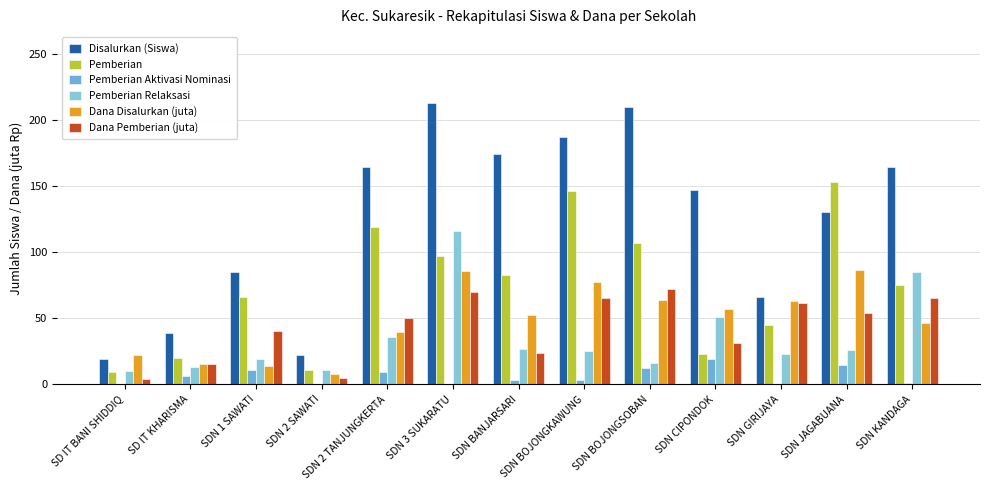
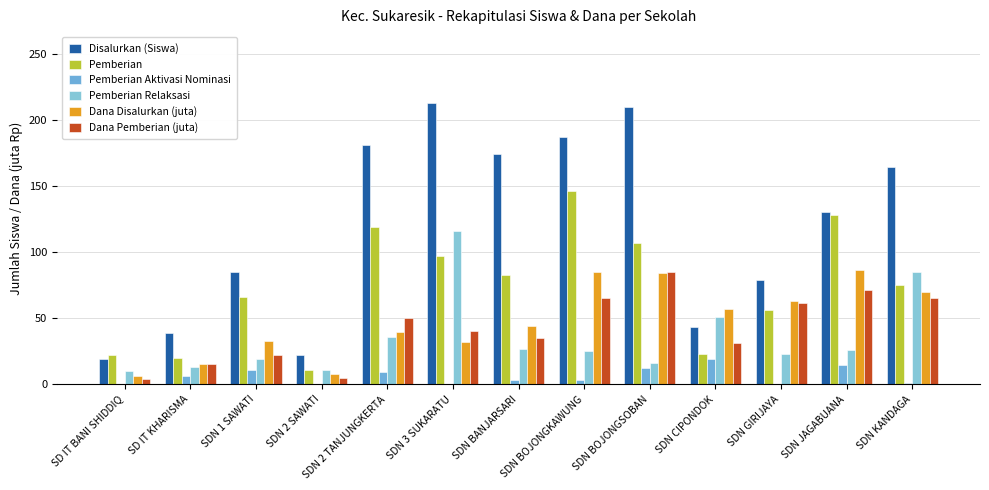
  {
    "Disalurkan (Siswa)": {
      "SD IT BANI SHIDDIQ": 19,
      "SD IT KHARISMA": 39,
      "SDN 1 SAWATI": 85,
      "SDN 2 SAWATI": 22,
-     "SDN 2 TANJUNGKERTA": 164,
+     "SDN 2 TANJUNGKERTA": 181,
      "SDN 3 SUKARATU": 213,
      "SDN BANJARSARI": 174,
      "SDN BOJONGKAWUNG": 187,
      "SDN BOJONGSOBAN": 210,
-     "SDN CIPONDOK": 147,
-     "SDN GIRIJAYA": 66,
+     "SDN CIPONDOK": 43,
+     "SDN GIRIJAYA": 79,
      "SDN JAGABUANA": 130,
      "SDN KANDAGA": 164
    },
    "Pemberian": {
-     "SD IT BANI SHIDDIQ": 9,
+     "SD IT BANI SHIDDIQ": 22,
      "SD IT KHARISMA": 20,
      "SDN 1 SAWATI": 66,
      "SDN 2 SAWATI": 11,
      "SDN 2 TANJUNGKERTA": 119,
      "SDN 3 SUKARATU": 97,
      "SDN BANJARSARI": 83,
      "SDN BOJONGKAWUNG": 146,
      "SDN BOJONGSOBAN": 107,
      "SDN CIPONDOK": 23,
-     "SDN GIRIJAYA": 45,
-     "SDN JAGABUANA": 153,
+     "SDN GIRIJAYA": 56,
+     "SDN JAGABUANA": 128,
      "SDN KANDAGA": 75
    },
    "Dana Disalurkan (juta)": {
-     "SD IT BANI SHIDDIQ": 22,
+     "SD IT BANI SHIDDIQ": 7,
      "SD IT KHARISMA": 15,
-     "SDN 1 SAWATI": 14,
+     "SDN 1 SAWATI": 33,
      "SDN 2 SAWATI": 8,
      "SDN 2 TANJUNGKERTA": 39,
-     "SDN 3 SUKARATU": 86,
-     "SDN BANJARSARI": 52,
-     "SDN BOJONGKAWUNG": 77,
-     "SDN BOJONGSOBAN": 64,
+     "SDN 3 SUKARATU": 32,
+     "SDN BANJARSARI": 44,
+     "SDN BOJONGKAWUNG": 85,
+     "SDN BOJONGSOBAN": 84,
      "SDN CIPONDOK": 57,
      "SDN GIRIJAYA": 63,
      "SDN JAGABUANA": 87,
-     "SDN KANDAGA": 47
+     "SDN KANDAGA": 70
    },
    "Dana Pemberian (juta)": {
      "SD IT BANI SHIDDIQ": 4,
      "SD IT KHARISMA": 16,
-     "SDN 1 SAWATI": 40,
+     "SDN 1 SAWATI": 23,
      "SDN 2 SAWATI": 5,
      "SDN 2 TANJUNGKERTA": 50,
-     "SDN 3 SUKARATU": 70,
-     "SDN BANJARSARI": 24,
+     "SDN 3 SUKARATU": 41,
+     "SDN BANJARSARI": 35,
      "SDN BOJONGKAWUNG": 65,
-     "SDN BOJONGSOBAN": 72,
+     "SDN BOJONGSOBAN": 85,
      "SDN CIPONDOK": 32,
      "SDN GIRIJAYA": 62,
-     "SDN JAGABUANA": 54,
+     "SDN JAGABUANA": 71,
      "SDN KANDAGA": 65
    }
  }
